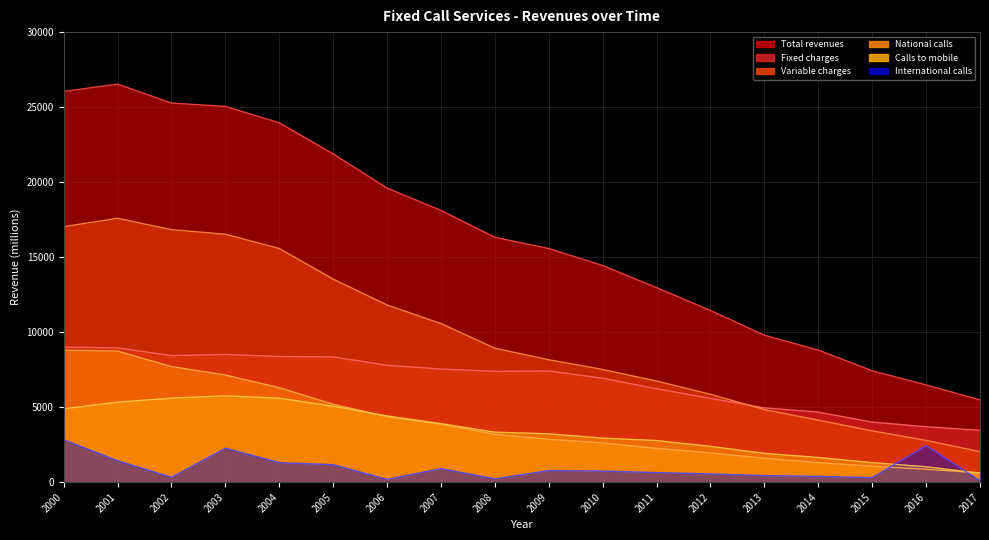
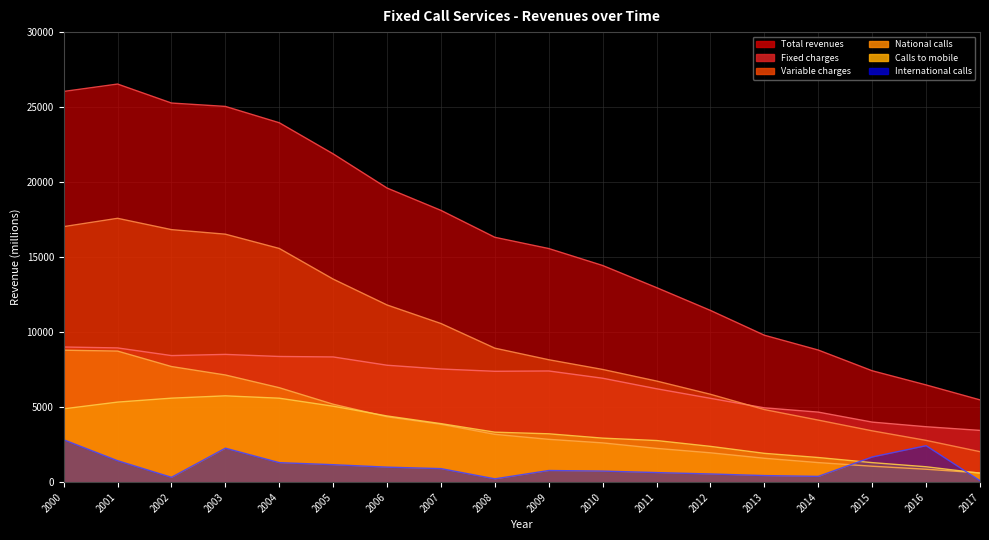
  {
    "International calls": {
      "2000": 2800,
      "2001": 1400,
      "2002": 300,
      "2003": 2300,
      "2004": 1300,
      "2005": 1200,
-     "2006": 200,
+     "2006": 1000,
      "2007": 900,
      "2008": 200,
      "2009": 800,
      "2010": 700,
      "2011": 600,
      "2012": 500,
      "2013": 400,
      "2014": 400,
-     "2015": 300,
+     "2015": 1700,
      "2016": 2400,
      "2017": 100
    }
  }
